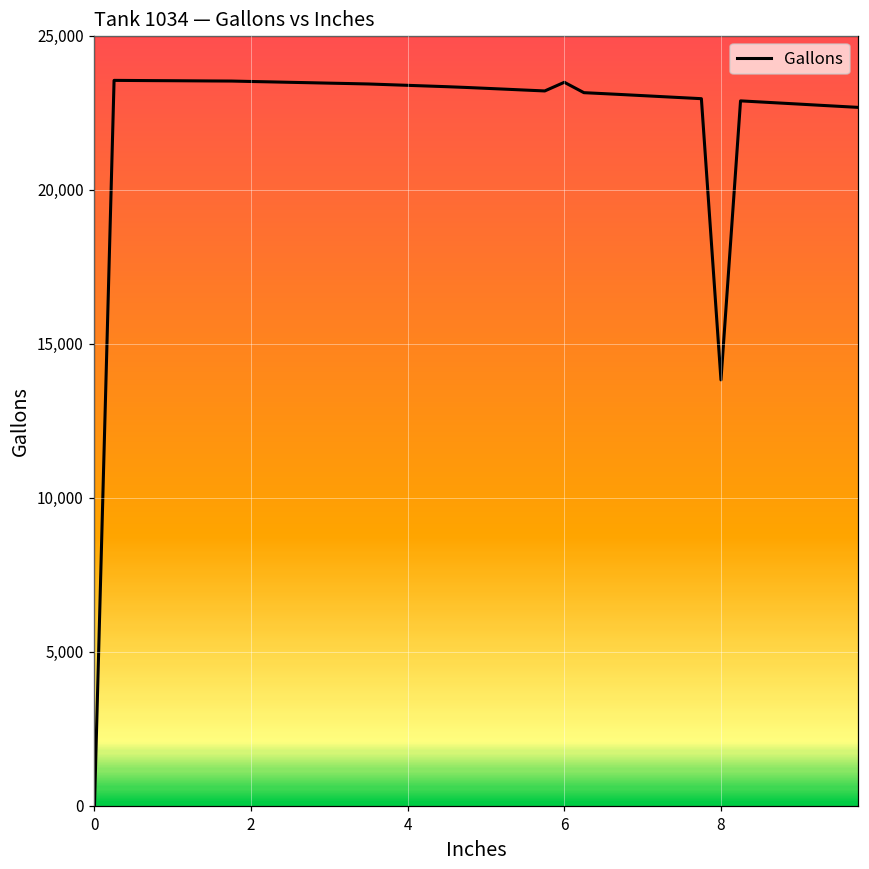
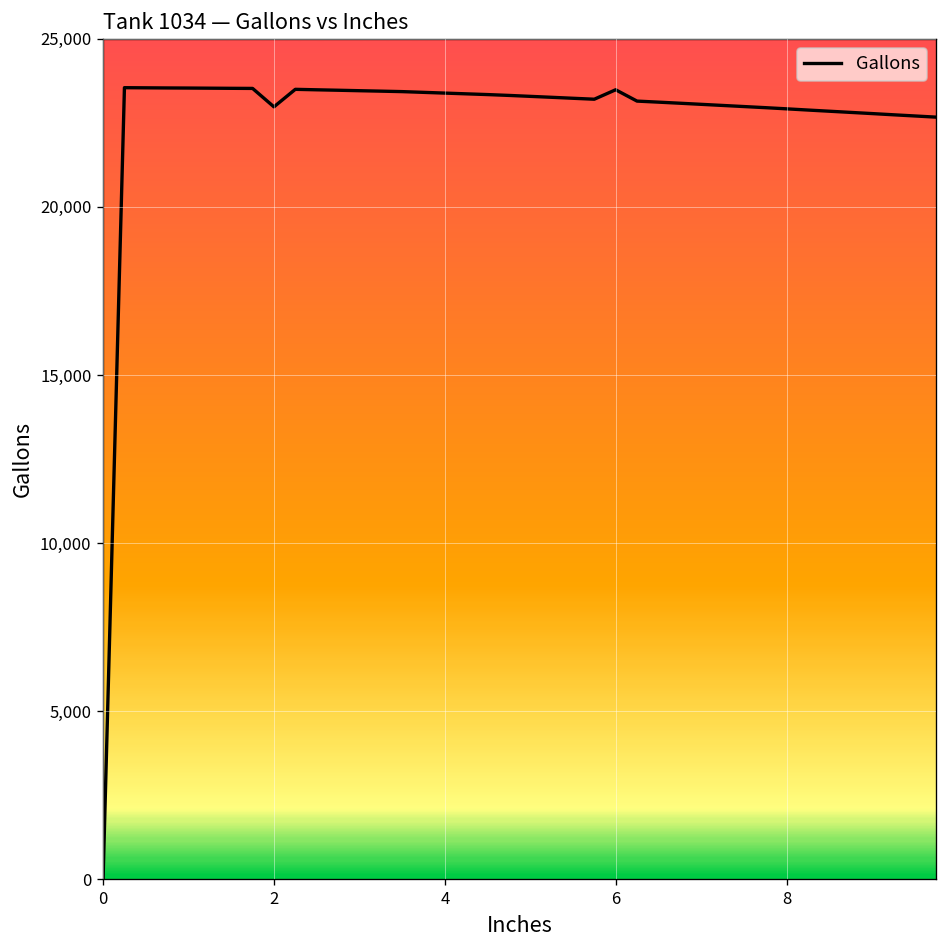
  {
    "0": "0",
-   "2": "23,500",
+   "2": "23,000",
    "4": "23,400",
    "6": "23,500",
-   "8": "13,800"
+   "8": "22,900"
  }
